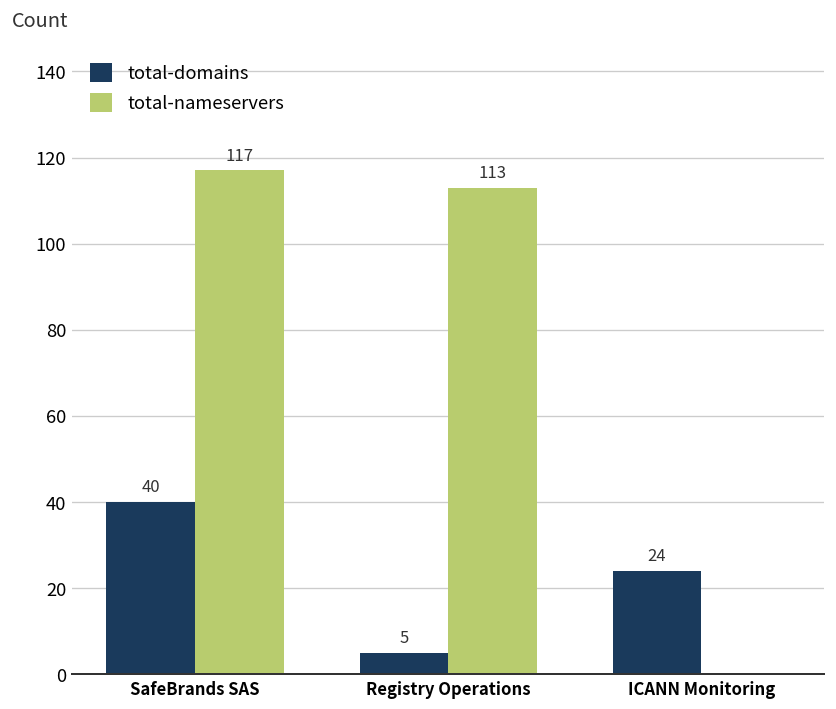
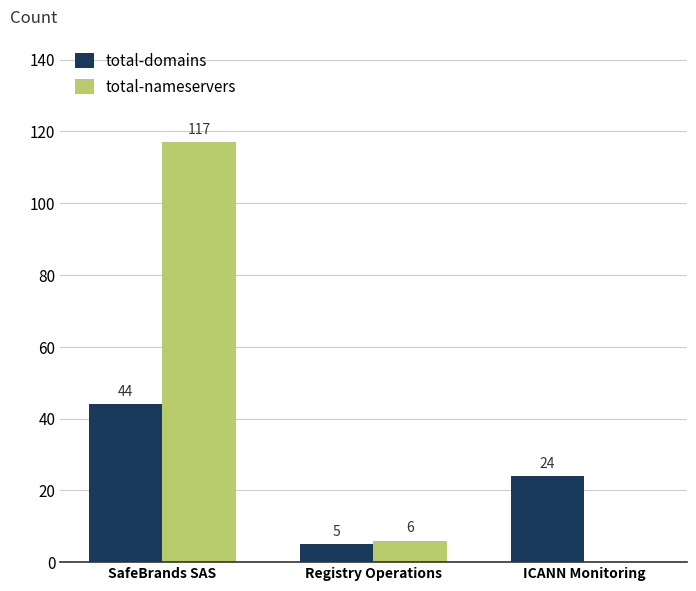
  {
    "total-domains": {
-     "SafeBrands SAS": 40,
+     "SafeBrands SAS": 44,
      "Registry Operations": 5,
      "ICANN Monitoring": 24
    },
    "total-nameservers": {
      "SafeBrands SAS": 117,
-     "Registry Operations": 113
+     "Registry Operations": 6
    }
  }
